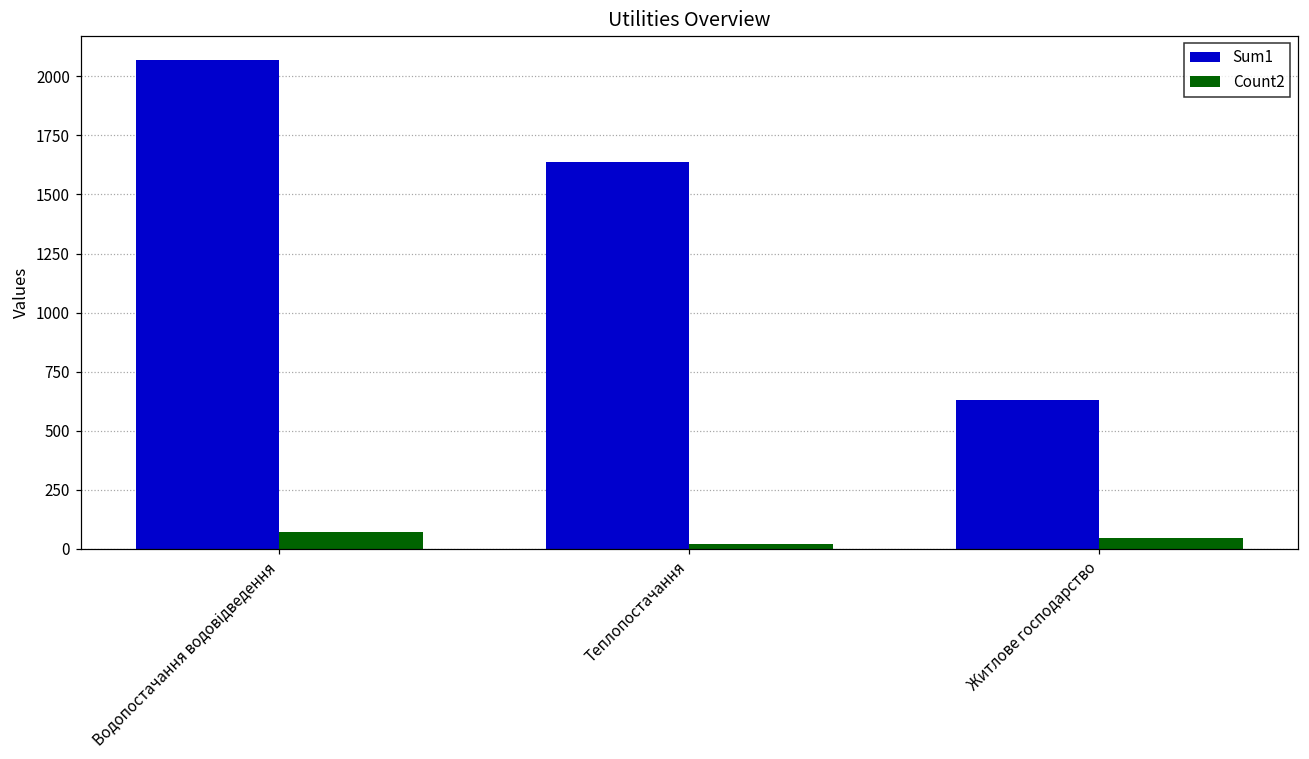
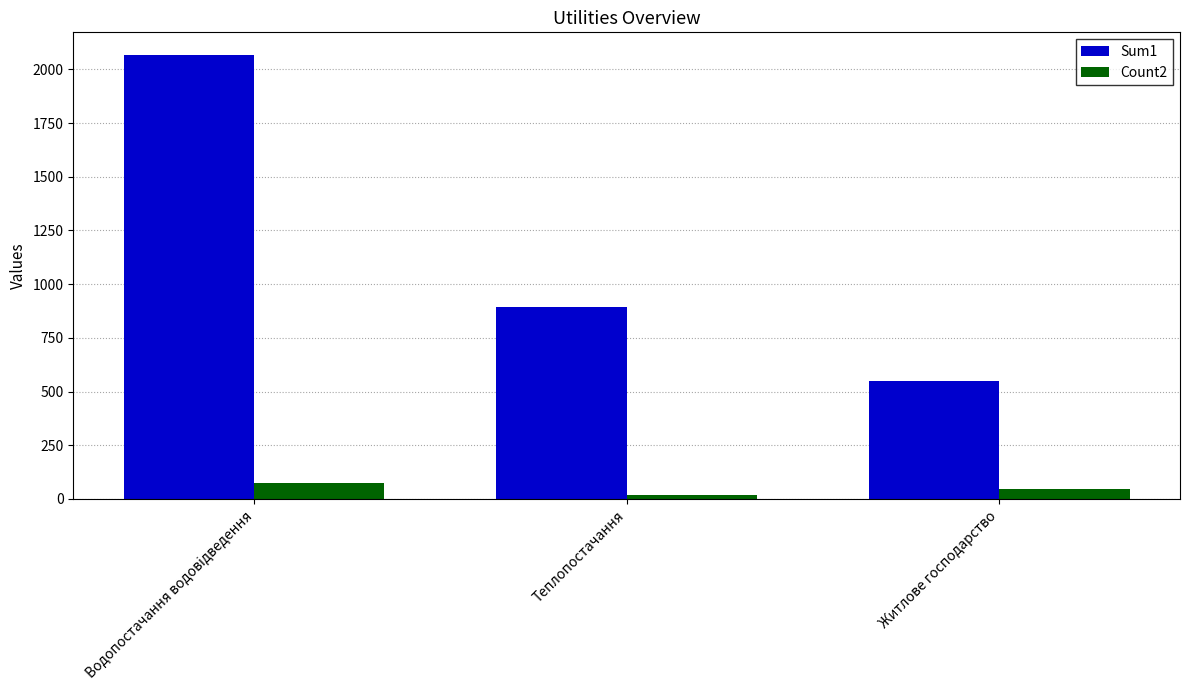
  {
    "Sum1": {
      "Водопостачання водовідведення": 2070,
-     "Теплопостачання": 1640,
-     "Житлове господарство": 630
+     "Теплопостачання": 890,
+     "Житлове господарство": 550
    },
    "Count2": {
      "Водопостачання водовідведення": 70,
      "Теплопостачання": 20,
      "Житлове господарство": 50
    }
  }
